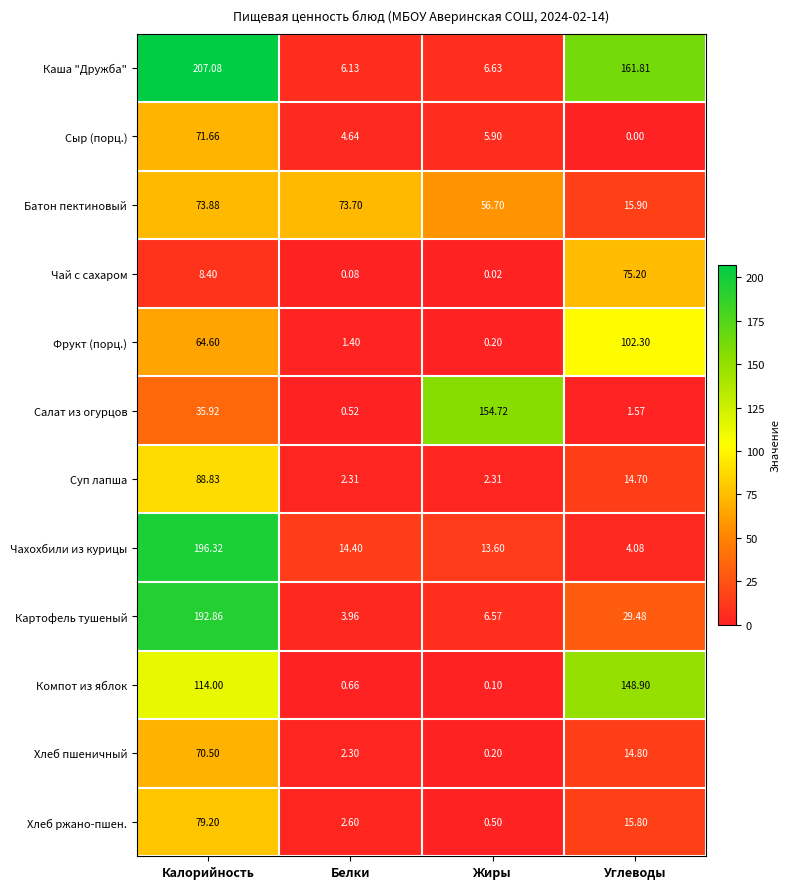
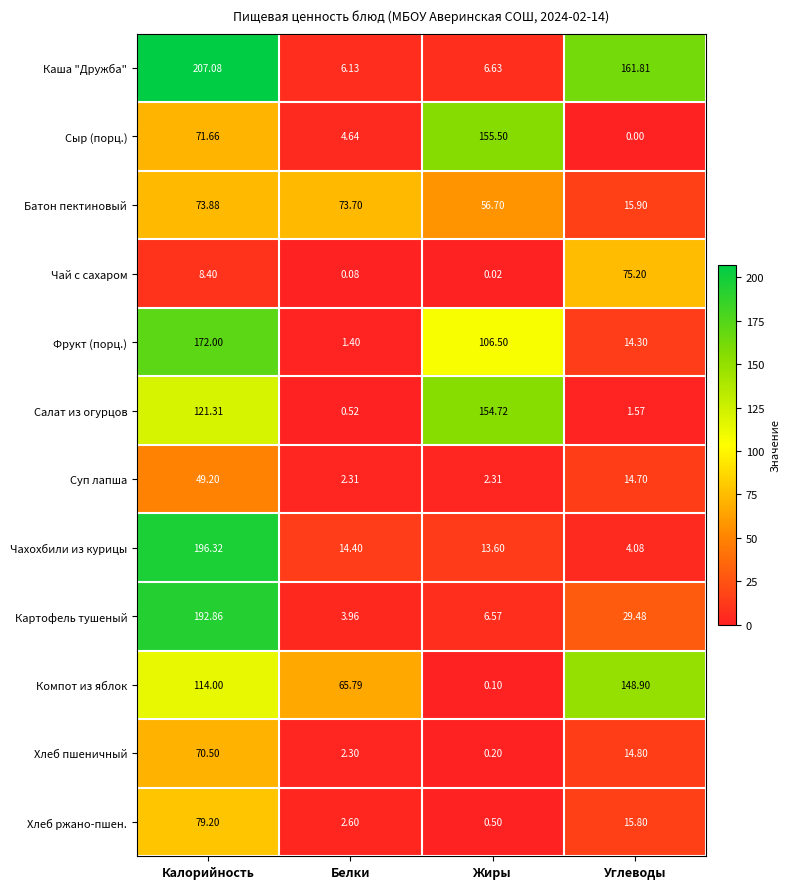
  {
    "Каша \"Дружба\"": {
      "Калорийность": 207.08,
      "Белки": 6.13,
      "Жиры": 6.63,
      "Углеводы": 161.81
    },
    "Сыр (порц.)": {
      "Калорийность": 71.66,
      "Белки": 4.64,
-     "Жиры": 5.90,
+     "Жиры": 155.50,
      "Углеводы": 0.00
    },
    "Батон пектиновый": {
      "Калорийность": 73.88,
      "Белки": 73.70,
      "Жиры": 56.70,
      "Углеводы": 15.90
    },
    "Чай с сахаром": {
      "Калорийность": 8.40,
      "Белки": 0.08,
      "Жиры": 0.02,
      "Углеводы": 75.20
    },
    "Фрукт (порц.)": {
-     "Калорийность": 64.60,
+     "Калорийность": 172.00,
      "Белки": 1.40,
-     "Жиры": 0.20,
-     "Углеводы": 102.30
+     "Жиры": 106.50,
+     "Углеводы": 14.30
    },
    "Салат из огурцов": {
-     "Калорийность": 35.92,
+     "Калорийность": 121.31,
      "Белки": 0.52,
      "Жиры": 154.72,
      "Углеводы": 1.57
    },
    "Суп лапша": {
-     "Калорийность": 88.83,
+     "Калорийность": 49.20,
      "Белки": 2.31,
      "Жиры": 2.31,
      "Углеводы": 14.70
    },
    "Чахохбили из курицы": {
      "Калорийность": 196.32,
      "Белки": 14.40,
      "Жиры": 13.60,
      "Углеводы": 4.08
    },
    "Картофель тушеный": {
      "Калорийность": 192.86,
      "Белки": 3.96,
      "Жиры": 6.57,
      "Углеводы": 29.48
    },
    "Компот из яблок": {
      "Калорийность": 114.00,
-     "Белки": 0.66,
+     "Белки": 65.79,
      "Жиры": 0.10,
      "Углеводы": 148.90
    },
    "Хлеб пшеничный": {
      "Калорийность": 70.50,
      "Белки": 2.30,
      "Жиры": 0.20,
      "Углеводы": 14.80
    },
    "Хлеб ржано-пшен.": {
      "Калорийность": 79.20,
      "Белки": 2.60,
      "Жиры": 0.50,
      "Углеводы": 15.80
    }
  }
